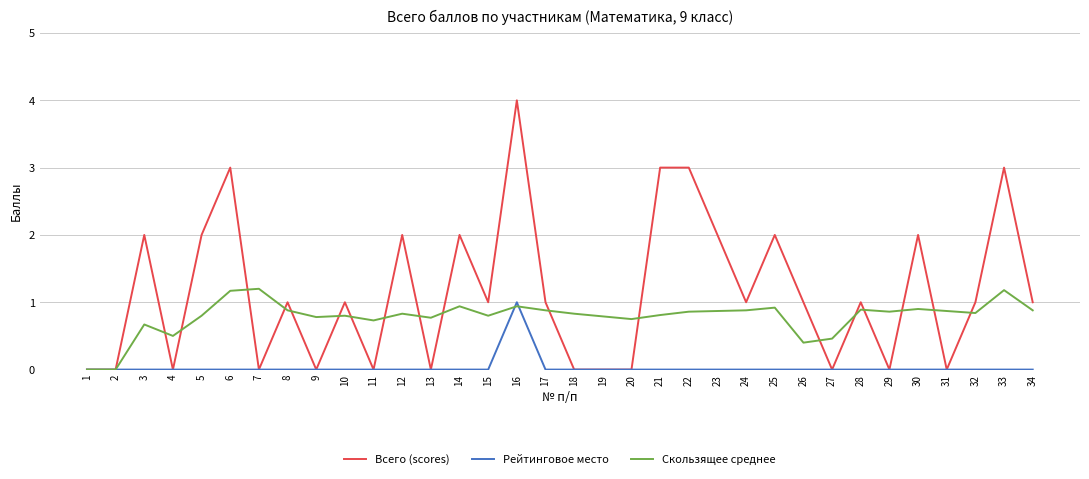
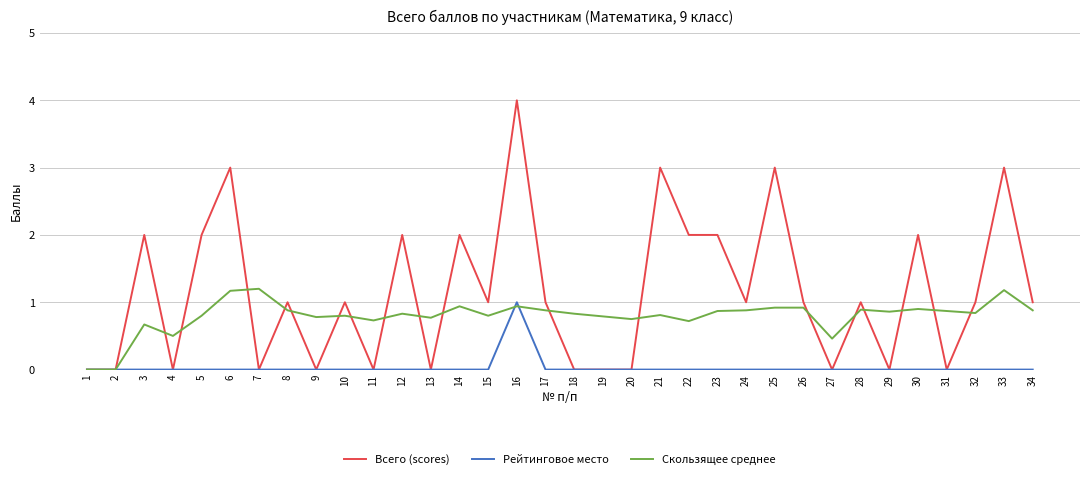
  {
    "Всего (scores)": {
      "3": 2,
      "5": 2,
      "6": 3,
      "8": 1,
      "10": 1,
      "12": 2,
      "14": 2,
      "15": 1,
      "16": 4,
      "17": 1,
      "21": 3,
-     "22": 3,
+     "22": 2,
      "23": 2,
      "24": 1,
-     "25": 2,
+     "25": 3,
      "26": 1,
      "28": 1,
      "30": 2,
      "32": 1,
      "33": 3,
      "34": 1
    },
    "Рейтинговое место": {
      "3": 0.0,
      "5": 0.0,
      "6": 0.0,
      "8": 0.0,
      "10": 0.0,
      "12": 0.0,
      "14": 0.0,
      "15": 0.0,
      "16": 1.0,
      "17": 0.0,
      "21": 0.0,
      "22": 0.0,
      "23": 0.0,
      "24": 0.0,
      "25": 0.0,
      "26": 0.0,
      "28": 0.0,
      "30": 0.0,
      "32": 0.0,
      "33": 0.0,
      "34": 0.0
    },
    "Скользящее среднее": {
      "3": 0.7,
      "4": 0.5,
      "5": 0.8,
      "6": 1.2,
      "7": 1.2,
      "8": 0.9,
      "9": 0.8,
      "10": 0.8,
      "11": 0.7,
      "12": 0.8,
      "13": 0.8,
      "14": 0.9,
      "15": 0.8,
      "16": 0.9,
      "17": 0.9,
      "18": 0.8,
      "19": 0.8,
      "20": 0.8,
      "21": 0.8,
-     "22": 0.9,
+     "22": 0.7,
      "23": 0.9,
      "24": 0.9,
      "25": 0.9,
-     "26": 0.4,
+     "26": 0.9,
      "27": 0.5,
      "28": 0.9,
      "29": 0.9,
      "30": 0.9,
      "31": 0.9,
      "32": 0.8,
      "33": 1.2,
      "34": 0.9
    }
  }
